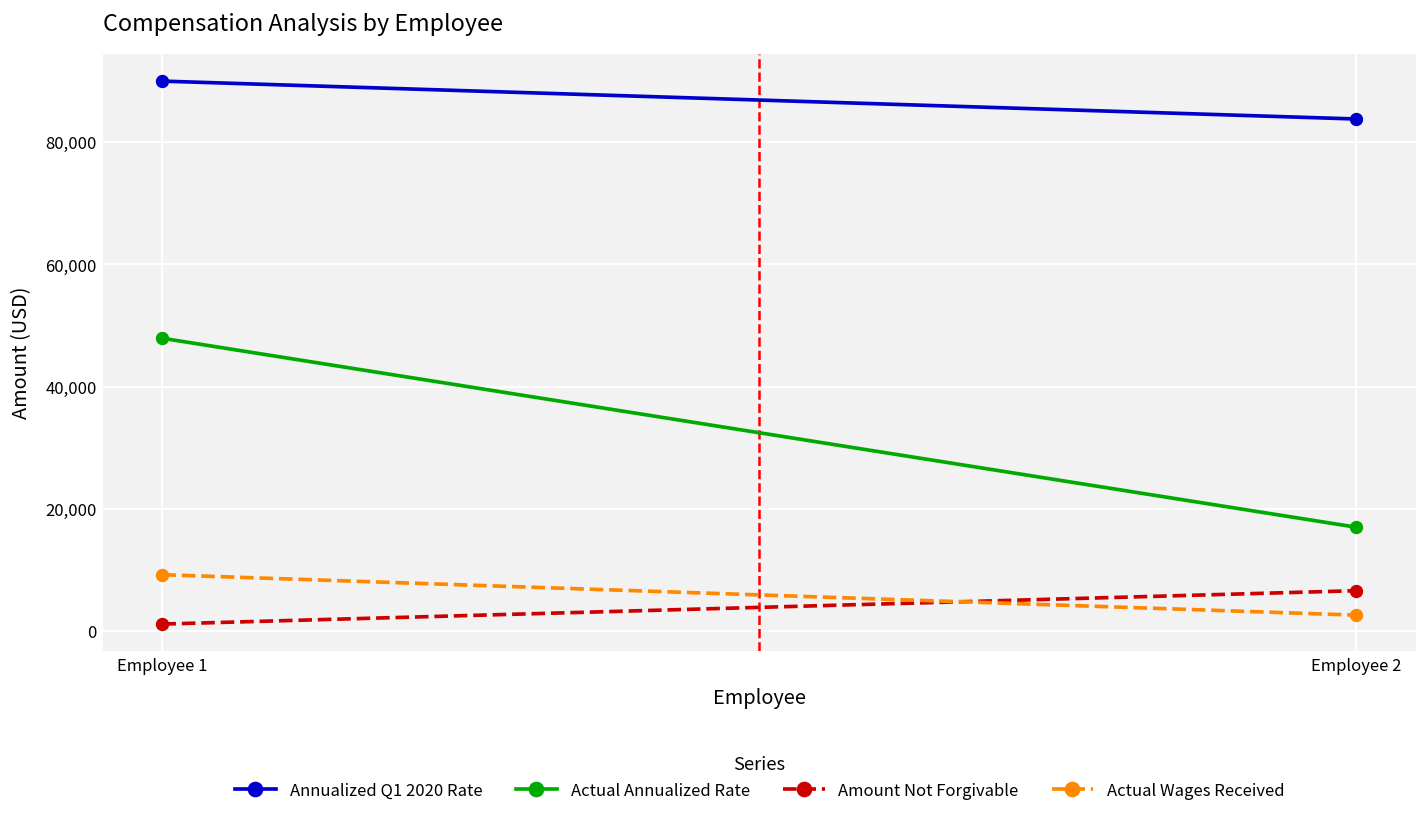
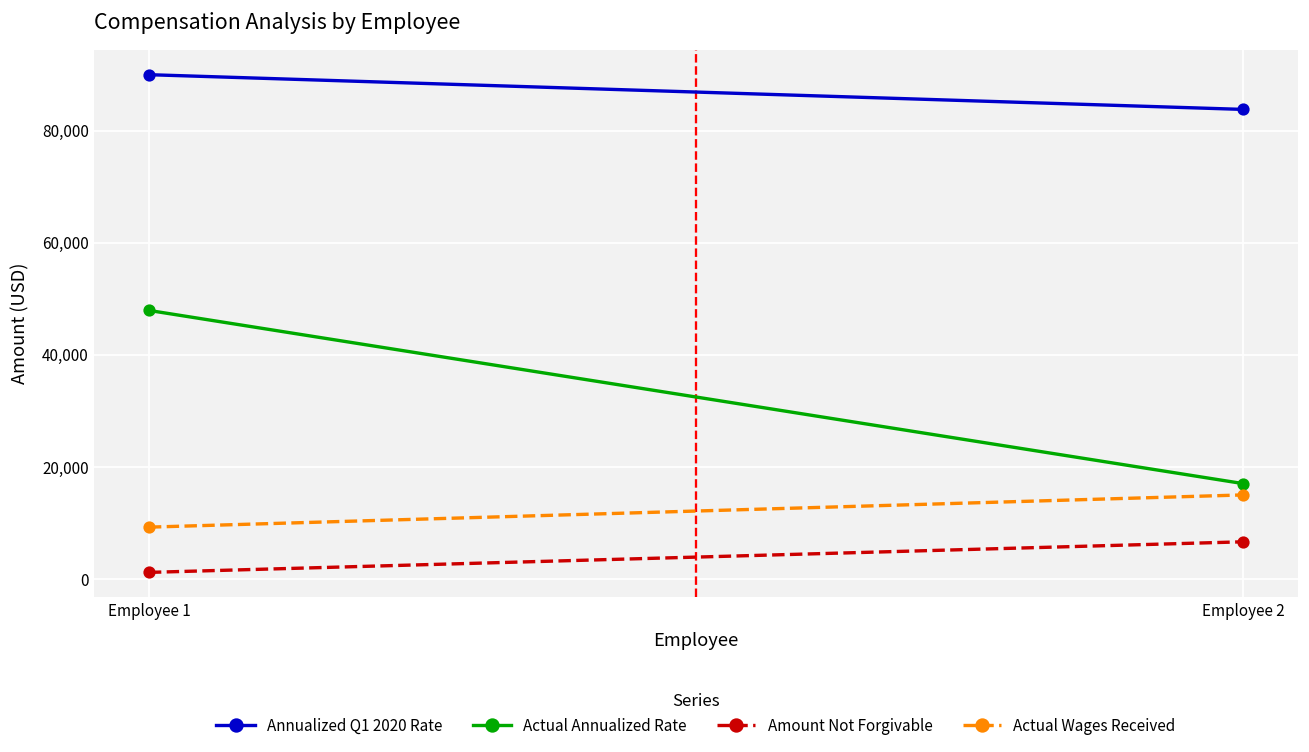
  {
    "Annualized Q1 2020 Rate": {
      "Employee 1": "90,000",
      "Employee 2": "84,000"
    },
    "Actual Annualized Rate": {
      "Employee 1": "48,000",
      "Employee 2": "17,000"
    },
    "Amount Not Forgivable": {
      "Employee 1": "1,000",
      "Employee 2": "7,000"
    },
    "Actual Wages Received": {
      "Employee 1": "9,000",
-     "Employee 2": "3,000"
+     "Employee 2": "15,000"
    }
  }
